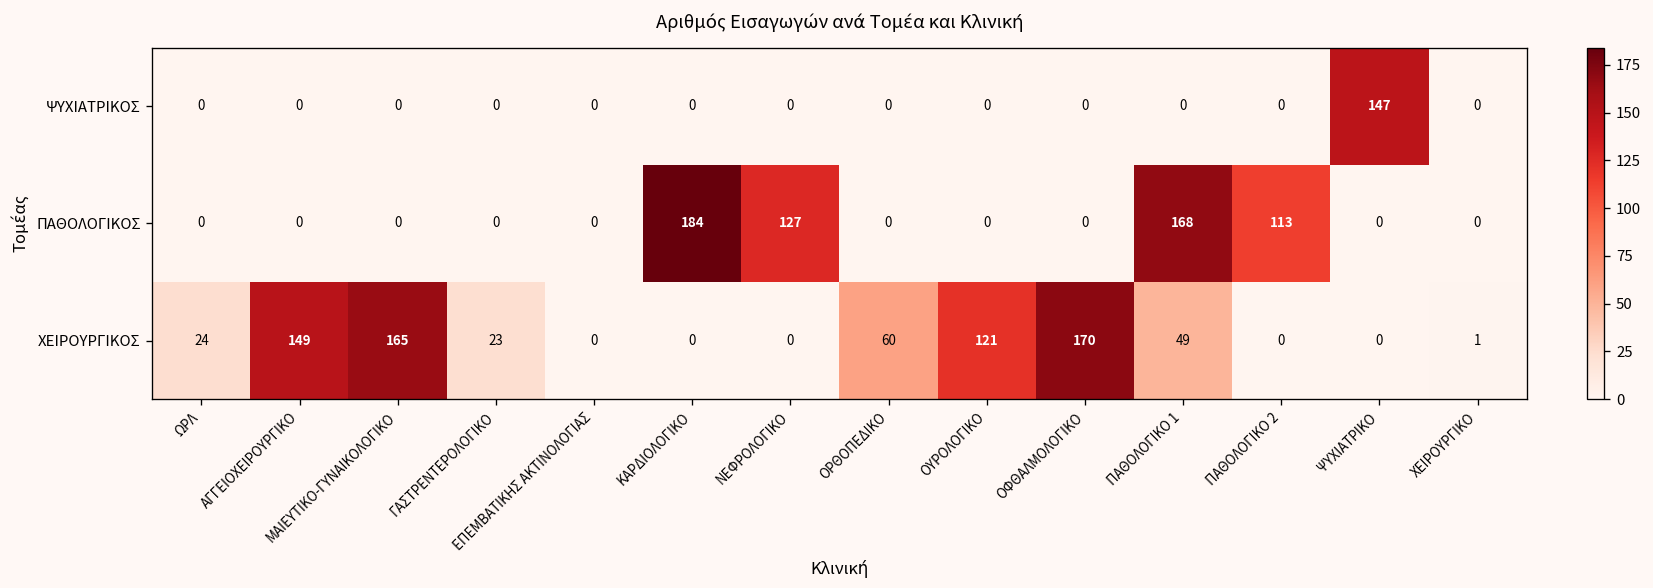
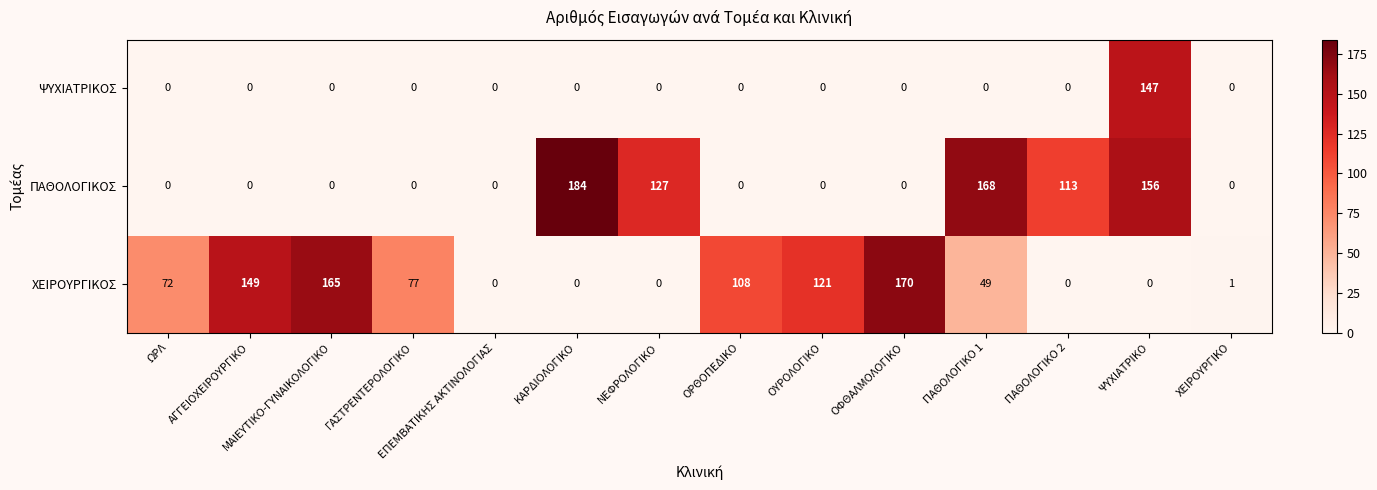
  {
    "ΨΥΧΙΑΤΡΙΚΟΣ": {
      "ΩΡΛ": 0,
      "ΑΓΓΕΙΟΧΕΙΡΟΥΡΓΙΚΟ": 0,
      "ΜΑΙΕΥΤΙΚΟ-ΓΥΝΑΙΚΟΛΟΓΙΚΟ": 0,
      "ΓΑΣΤΡΕΝΤΕΡΟΛΟΓΙΚΟ": 0,
      "ΕΠΕΜΒΑΤΙΚΗΣ ΑΚΤΙΝΟΛΟΓΙΑΣ": 0,
      "ΚΑΡΔΙΟΛΟΓΙΚΟ": 0,
      "ΝΕΦΡΟΛΟΓΙΚΟ": 0,
      "ΟΡΘΟΠΕΔΙΚΟ": 0,
      "ΟΥΡΟΛΟΓΙΚΟ": 0,
      "ΟΦΘΑΛΜΟΛΟΓΙΚΟ": 0,
      "ΠΑΘΟΛΟΓΙΚΟ 1": 0,
      "ΠΑΘΟΛΟΓΙΚΟ 2": 0,
      "ΨΥΧΙΑΤΡΙΚΟ": 147,
      "ΧΕΙΡΟΥΡΓΙΚΟ": 0
    },
    "ΠΑΘΟΛΟΓΙΚΟΣ": {
      "ΩΡΛ": 0,
      "ΑΓΓΕΙΟΧΕΙΡΟΥΡΓΙΚΟ": 0,
      "ΜΑΙΕΥΤΙΚΟ-ΓΥΝΑΙΚΟΛΟΓΙΚΟ": 0,
      "ΓΑΣΤΡΕΝΤΕΡΟΛΟΓΙΚΟ": 0,
      "ΕΠΕΜΒΑΤΙΚΗΣ ΑΚΤΙΝΟΛΟΓΙΑΣ": 0,
      "ΚΑΡΔΙΟΛΟΓΙΚΟ": 184,
      "ΝΕΦΡΟΛΟΓΙΚΟ": 127,
      "ΟΡΘΟΠΕΔΙΚΟ": 0,
      "ΟΥΡΟΛΟΓΙΚΟ": 0,
      "ΟΦΘΑΛΜΟΛΟΓΙΚΟ": 0,
      "ΠΑΘΟΛΟΓΙΚΟ 1": 168,
      "ΠΑΘΟΛΟΓΙΚΟ 2": 113,
-     "ΨΥΧΙΑΤΡΙΚΟ": 0,
+     "ΨΥΧΙΑΤΡΙΚΟ": 156,
      "ΧΕΙΡΟΥΡΓΙΚΟ": 0
    },
    "ΧΕΙΡΟΥΡΓΙΚΟΣ": {
-     "ΩΡΛ": 24,
+     "ΩΡΛ": 72,
      "ΑΓΓΕΙΟΧΕΙΡΟΥΡΓΙΚΟ": 149,
      "ΜΑΙΕΥΤΙΚΟ-ΓΥΝΑΙΚΟΛΟΓΙΚΟ": 165,
-     "ΓΑΣΤΡΕΝΤΕΡΟΛΟΓΙΚΟ": 23,
+     "ΓΑΣΤΡΕΝΤΕΡΟΛΟΓΙΚΟ": 77,
      "ΕΠΕΜΒΑΤΙΚΗΣ ΑΚΤΙΝΟΛΟΓΙΑΣ": 0,
      "ΚΑΡΔΙΟΛΟΓΙΚΟ": 0,
      "ΝΕΦΡΟΛΟΓΙΚΟ": 0,
-     "ΟΡΘΟΠΕΔΙΚΟ": 60,
+     "ΟΡΘΟΠΕΔΙΚΟ": 108,
      "ΟΥΡΟΛΟΓΙΚΟ": 121,
      "ΟΦΘΑΛΜΟΛΟΓΙΚΟ": 170,
      "ΠΑΘΟΛΟΓΙΚΟ 1": 49,
      "ΠΑΘΟΛΟΓΙΚΟ 2": 0,
      "ΨΥΧΙΑΤΡΙΚΟ": 0,
      "ΧΕΙΡΟΥΡΓΙΚΟ": 1
    }
  }
